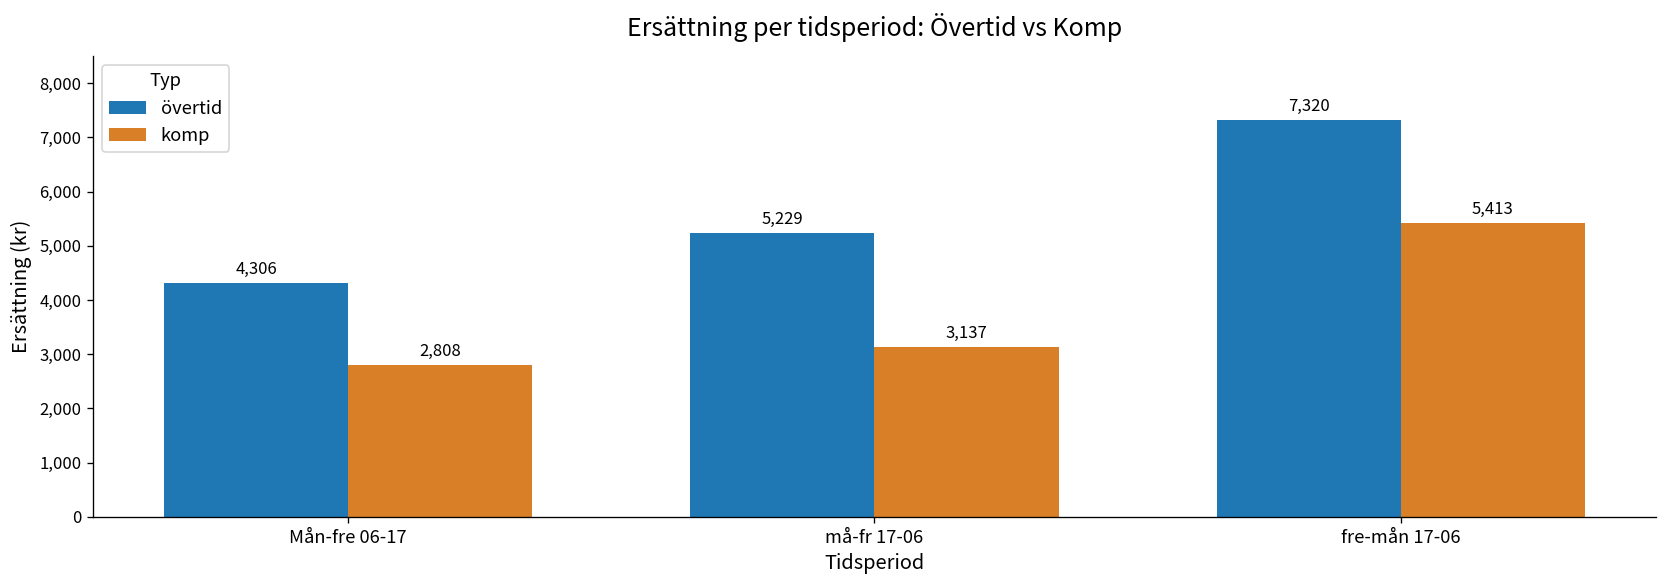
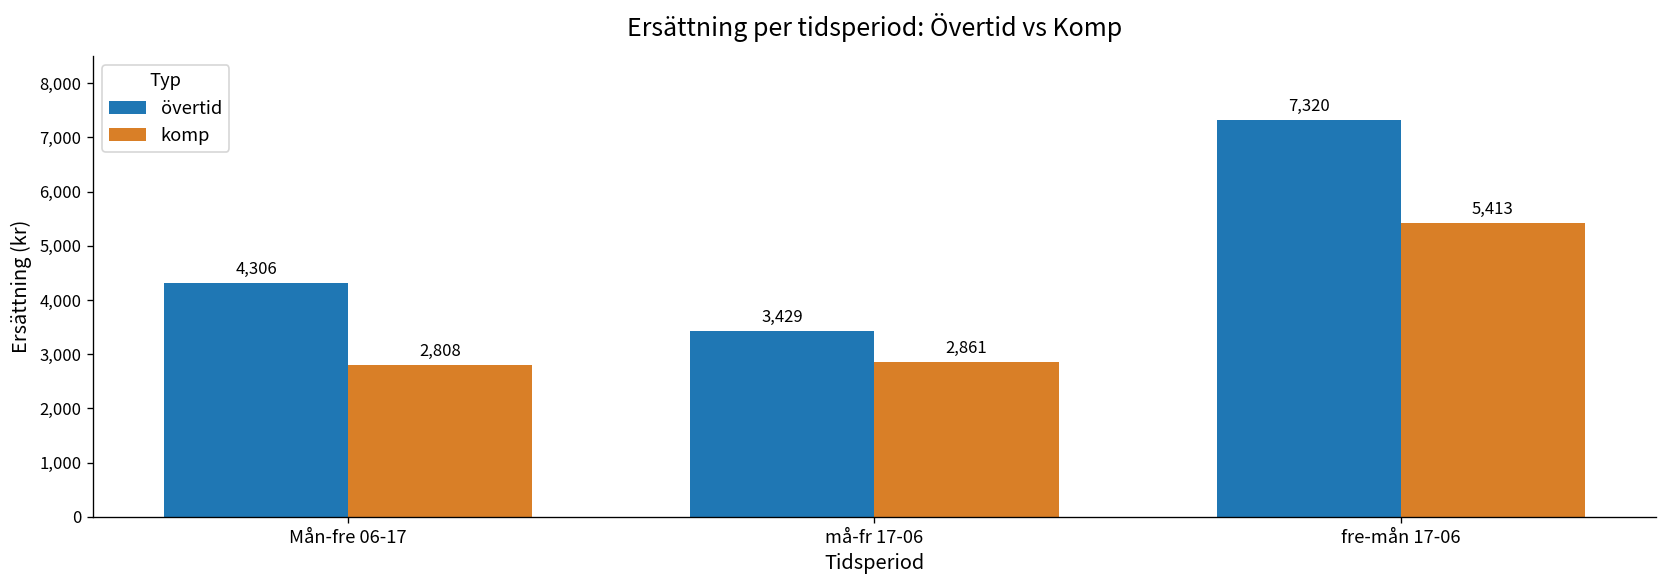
  {
    "övertid": {
      "Mån-fre 06-17": "4,306",
-     "må-fr 17-06": "5,229",
+     "må-fr 17-06": "3,429",
      "fre-mån 17-06": "7,320"
    },
    "komp": {
      "Mån-fre 06-17": "2,808",
-     "må-fr 17-06": "3,137",
+     "må-fr 17-06": "2,861",
      "fre-mån 17-06": "5,413"
    }
  }
